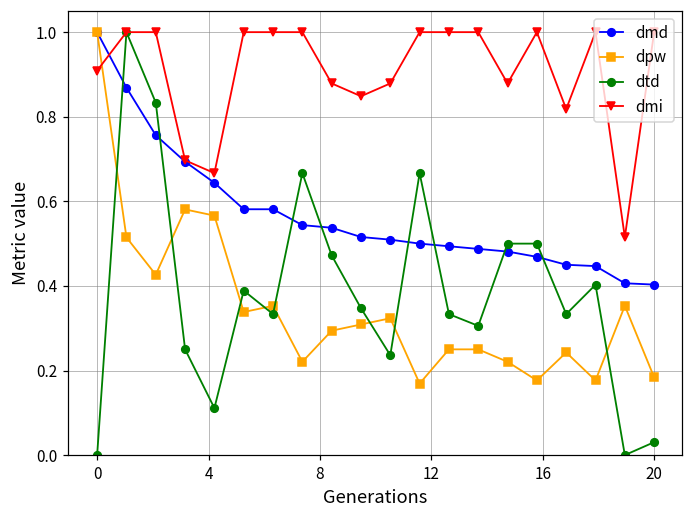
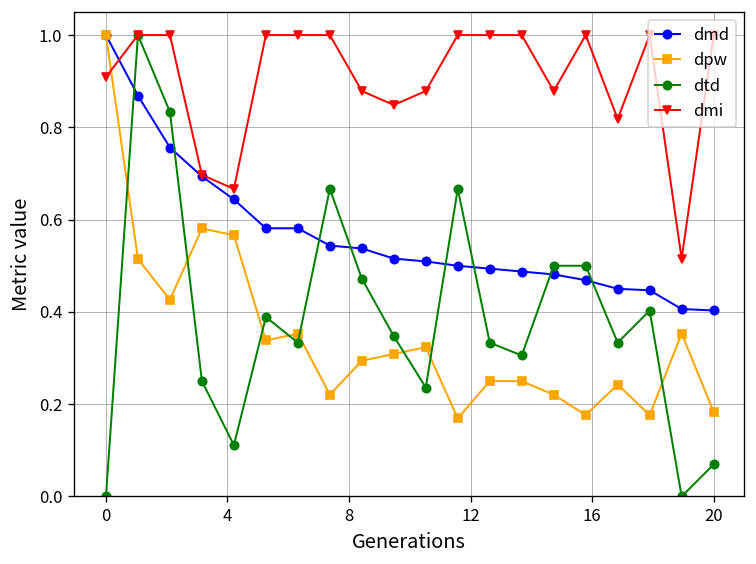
  {
    "dmd": {
      "20": 0.40
    },
    "dpw": {
      "20": 0.18
    },
    "dtd": {
      "0": 0.00,
-     "20": 0.03
+     "20": 0.07
    },
    "dmi": {
      "0": 0.91
    }
  }
